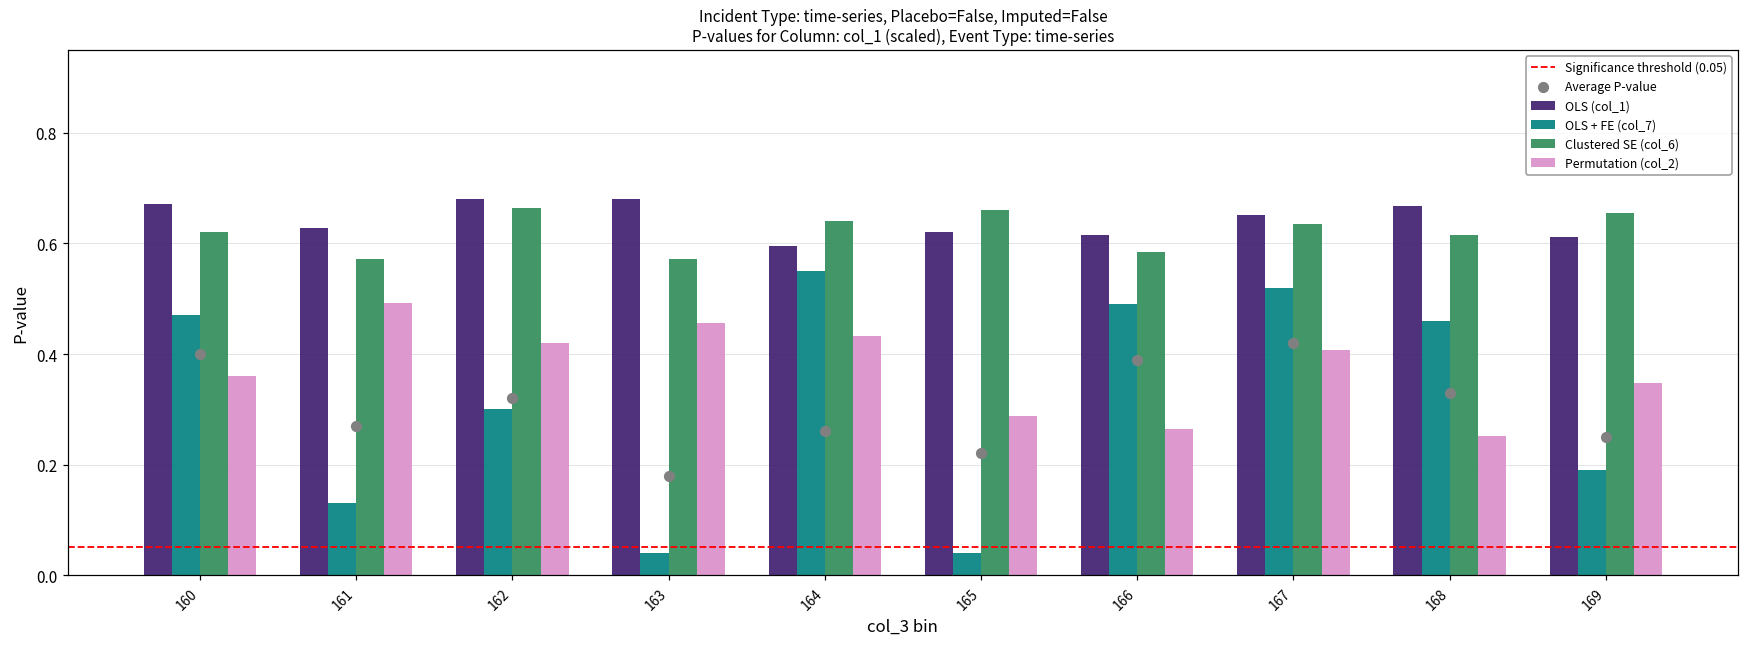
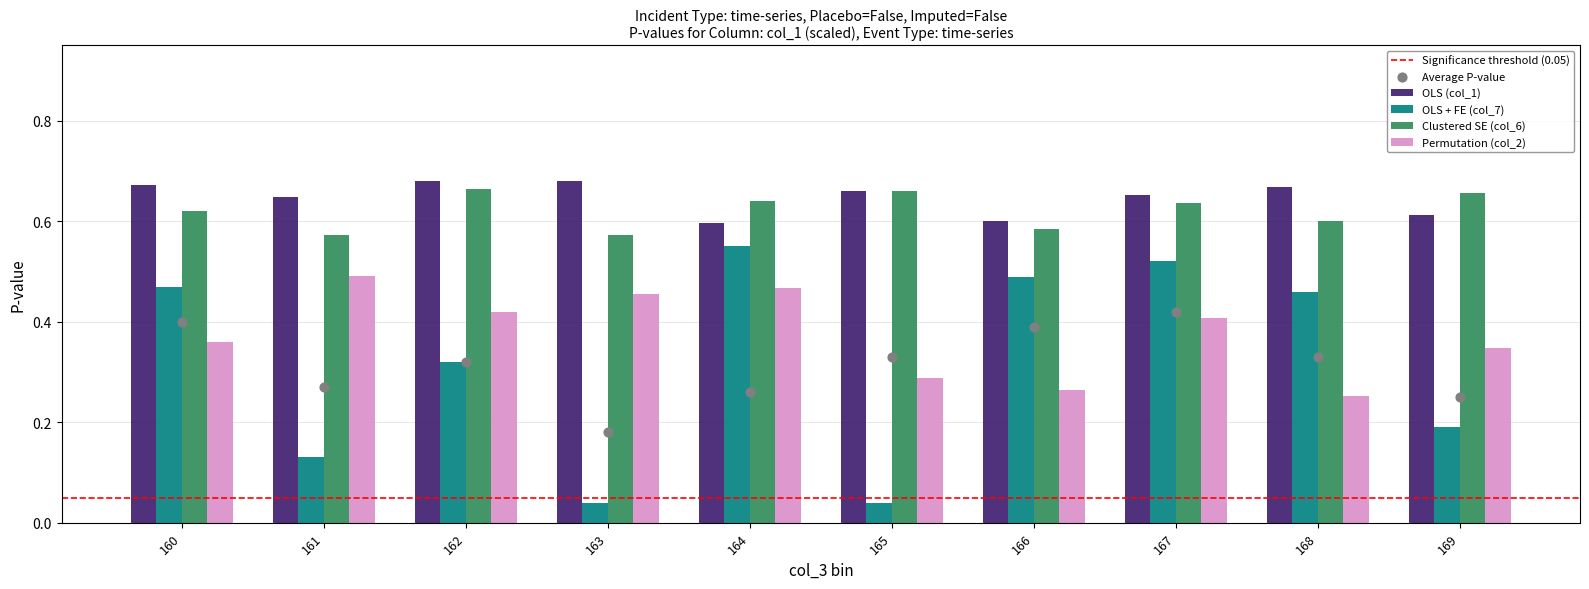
  {
    "OLS (col_1)": {
      "160": 0.67,
-     "161": 0.63,
+     "161": 0.65,
      "162": 0.68,
      "163": 0.68,
      "164": 0.60,
-     "165": 0.62,
-     "166": 0.62,
+     "165": 0.66,
+     "166": 0.60,
      "167": 0.65,
      "168": 0.67,
      "169": 0.61
    },
    "Average P-value": {
-     "165": 0.22
+     "165": 0.33
    },
    "OLS + FE (col_7)": {
      "160": 0.47,
      "161": 0.13,
-     "162": 0.30,
+     "162": 0.32,
      "163": 0.04,
      "164": 0.55,
      "165": 0.04,
      "166": 0.49,
      "167": 0.52,
      "168": 0.46,
      "169": 0.19
    },
    "Clustered SE (col_6)": {
      "160": 0.62,
      "161": 0.57,
      "162": 0.66,
      "163": 0.57,
      "164": 0.64,
      "165": 0.66,
      "166": 0.58,
      "167": 0.64,
-     "168": 0.62,
+     "168": 0.60,
      "169": 0.66
    },
    "Permutation (col_2)": {
      "160": 0.36,
      "161": 0.49,
      "162": 0.42,
      "163": 0.46,
-     "164": 0.43,
+     "164": 0.47,
      "165": 0.29,
      "166": 0.26,
      "167": 0.41,
      "168": 0.25,
      "169": 0.35
    }
  }
